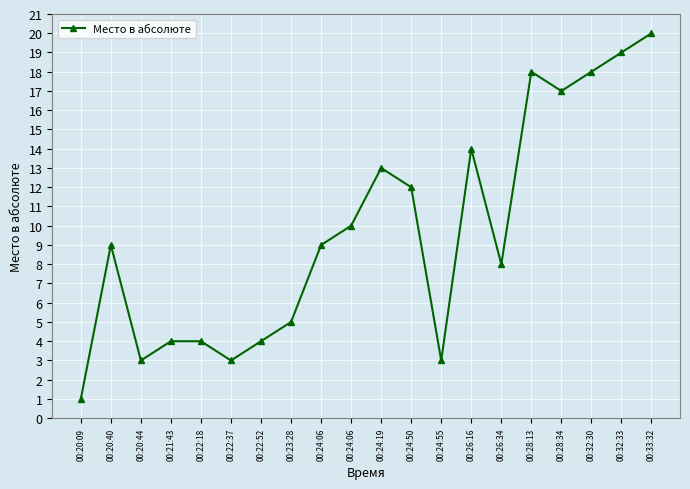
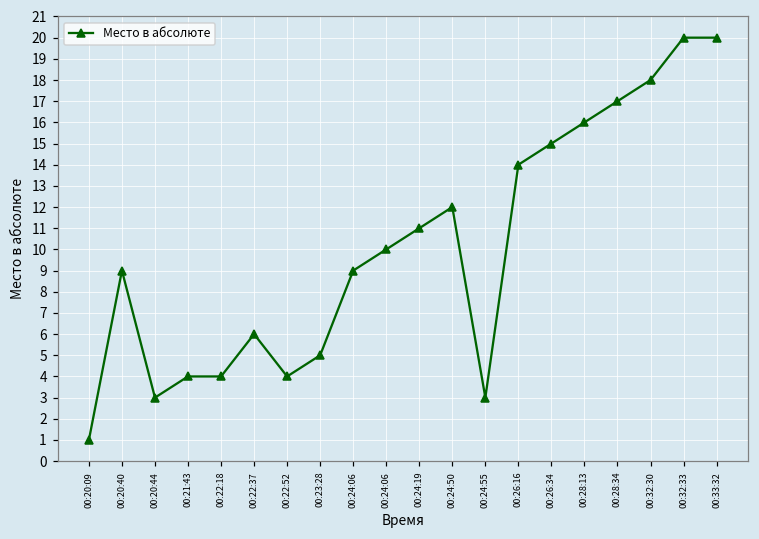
  {
    "00:20:09": 1,
    "00:20:40": 9,
    "00:20:44": 3,
    "00:21:43": 4,
    "00:22:18": 4,
-   "00:22:37": 3,
+   "00:22:37": 6,
    "00:22:52": 4,
    "00:23:28": 5,
-   "00:24:19": 13,
+   "00:24:19": 11,
    "00:24:50": 12,
    "00:24:55": 3,
    "00:26:16": 14,
-   "00:26:34": 8,
-   "00:28:13": 18,
+   "00:26:34": 15,
+   "00:28:13": 16,
    "00:28:34": 17,
    "00:32:30": 18,
-   "00:32:33": 19,
+   "00:32:33": 20,
    "00:33:32": 20
  }
